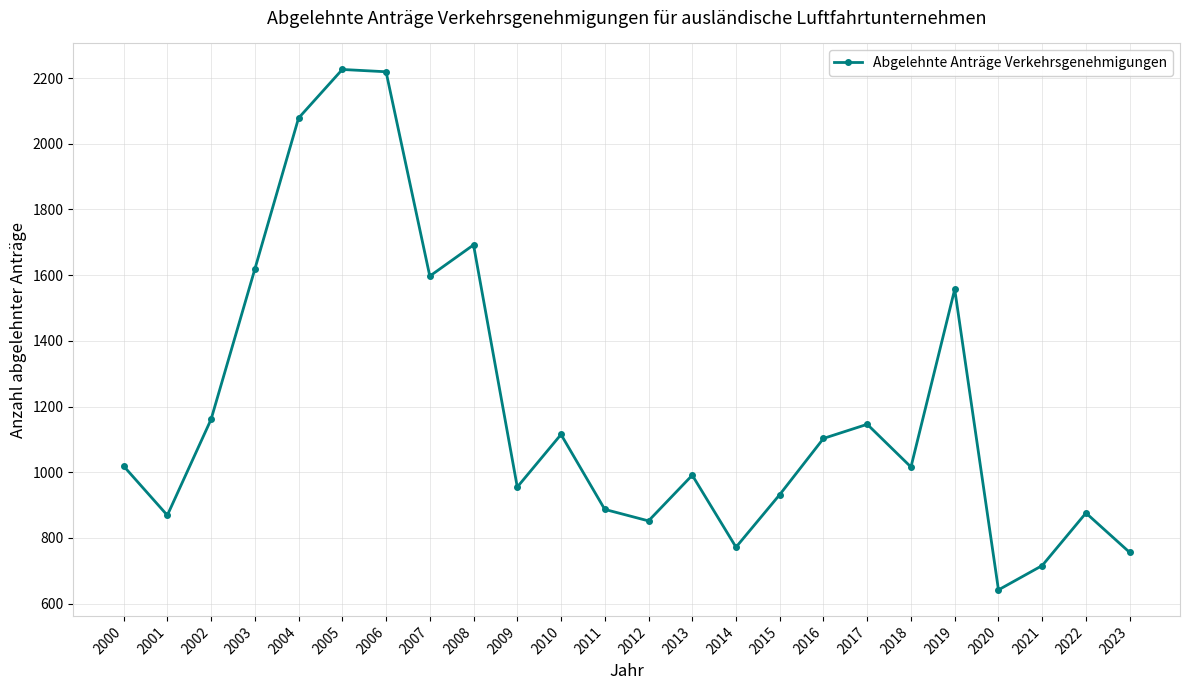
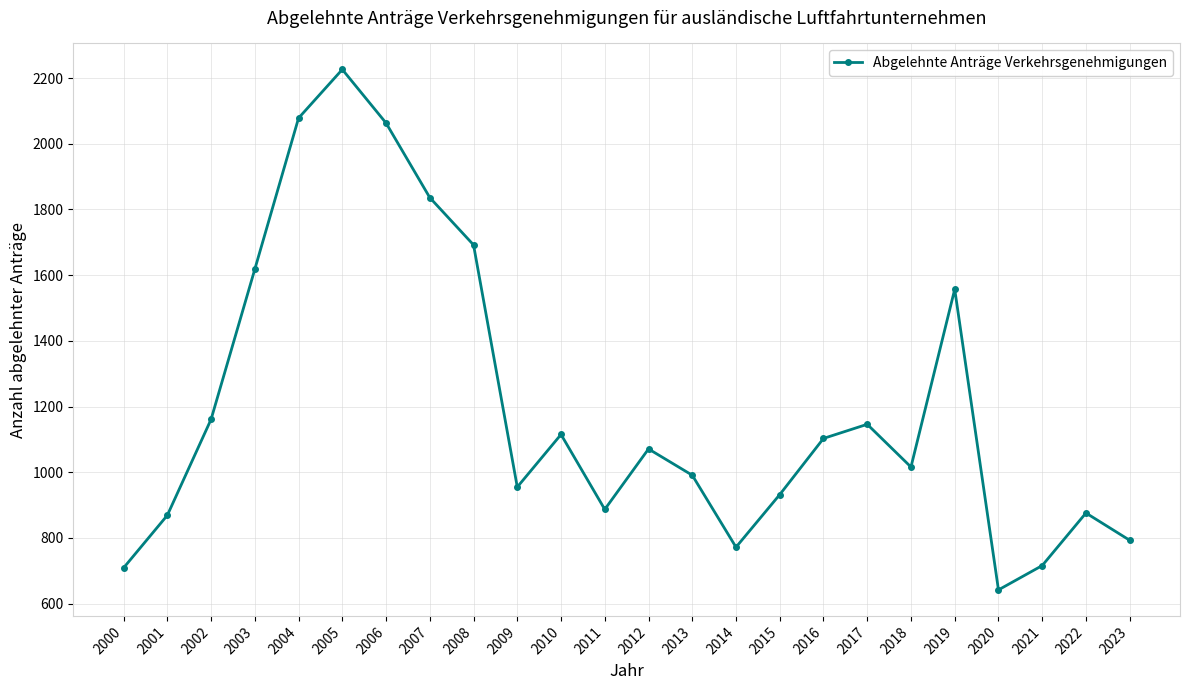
  {
-   "2000": 1020,
+   "2000": 710,
    "2001": 870,
    "2002": 1160,
    "2003": 1620,
    "2004": 2080,
    "2005": 2230,
-   "2006": 2220,
-   "2007": 1600,
+   "2006": 2060,
+   "2007": 1840,
    "2008": 1690,
    "2009": 960,
    "2010": 1120,
    "2011": 890,
-   "2012": 850,
+   "2012": 1070,
    "2013": 990,
    "2014": 770,
    "2015": 930,
    "2016": 1100,
    "2017": 1150,
    "2018": 1020,
    "2019": 1560,
    "2020": 640,
    "2021": 720,
    "2022": 880,
-   "2023": 760
+   "2023": 790
  }
